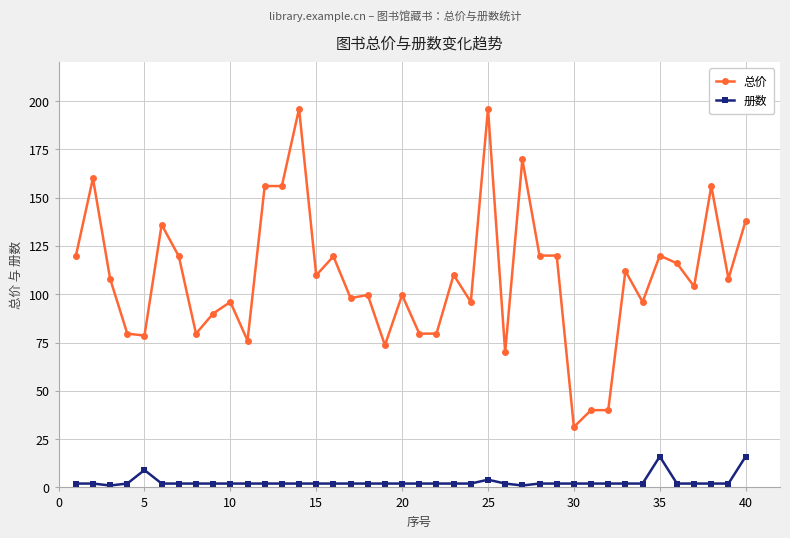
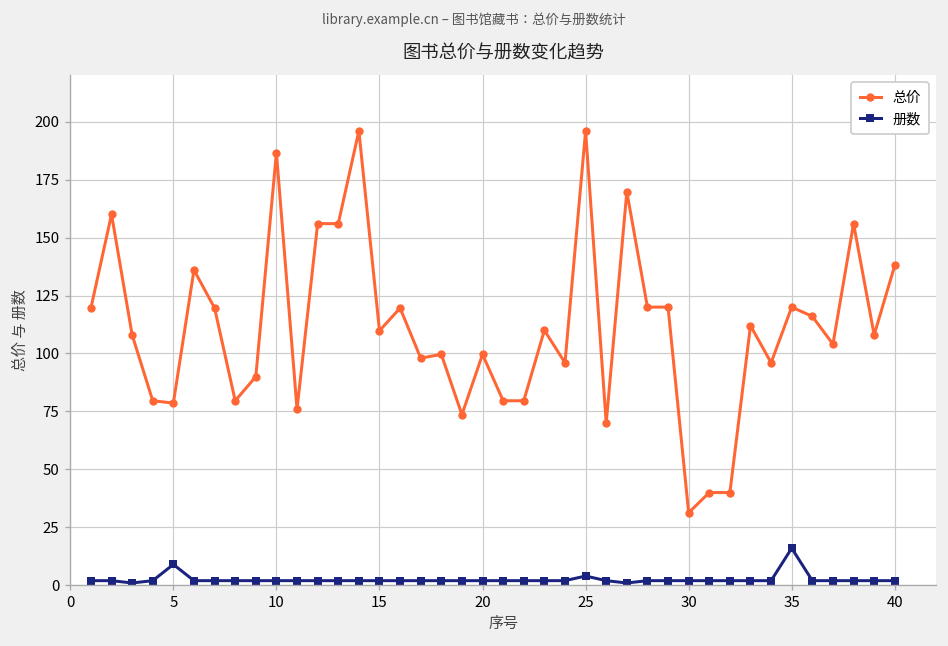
  {
    "总价": {
      "5": 79,
-     "10": 96,
+     "10": 187,
      "15": 110,
      "20": 100,
      "25": 196,
      "30": 31,
      "35": 120,
      "40": 138
    },
    "册数": {
      "5": 9,
      "10": 2,
      "15": 2,
      "20": 2,
      "25": 4,
      "30": 2,
      "35": 16,
-     "40": 16
+     "40": 2
    }
  }
